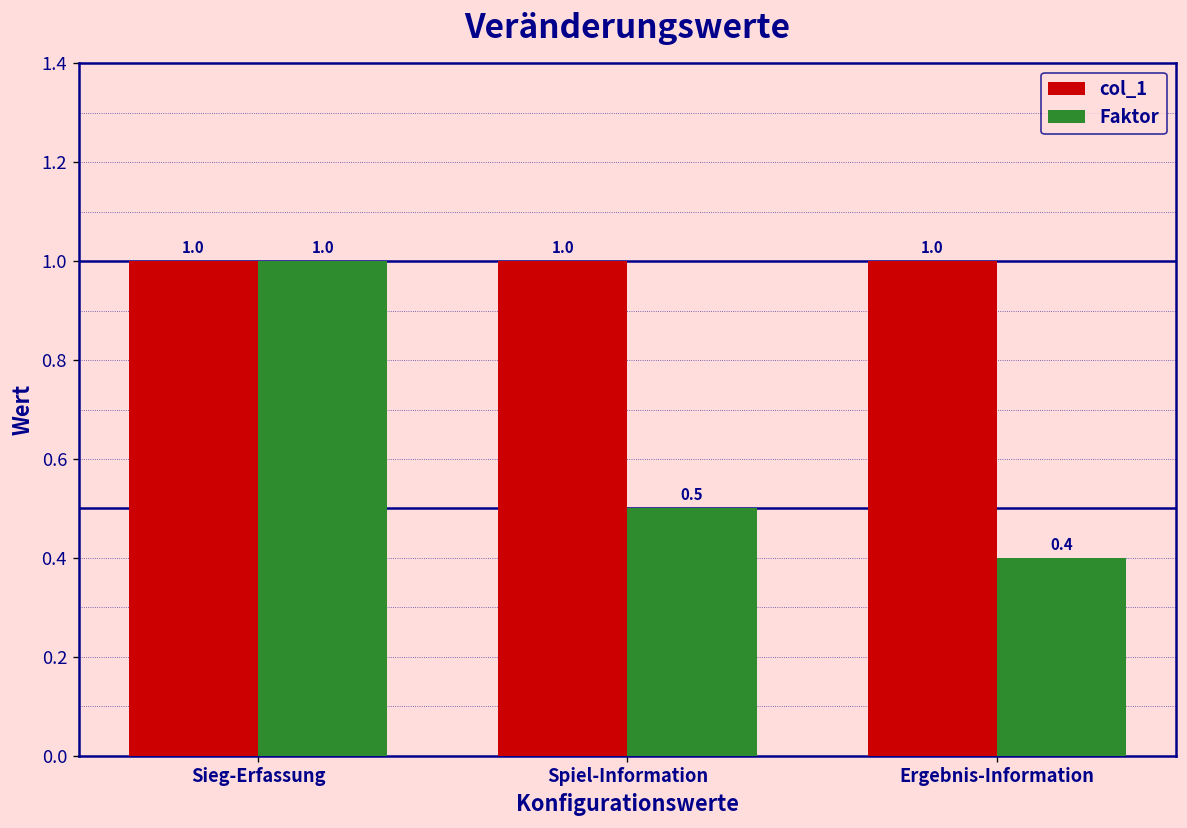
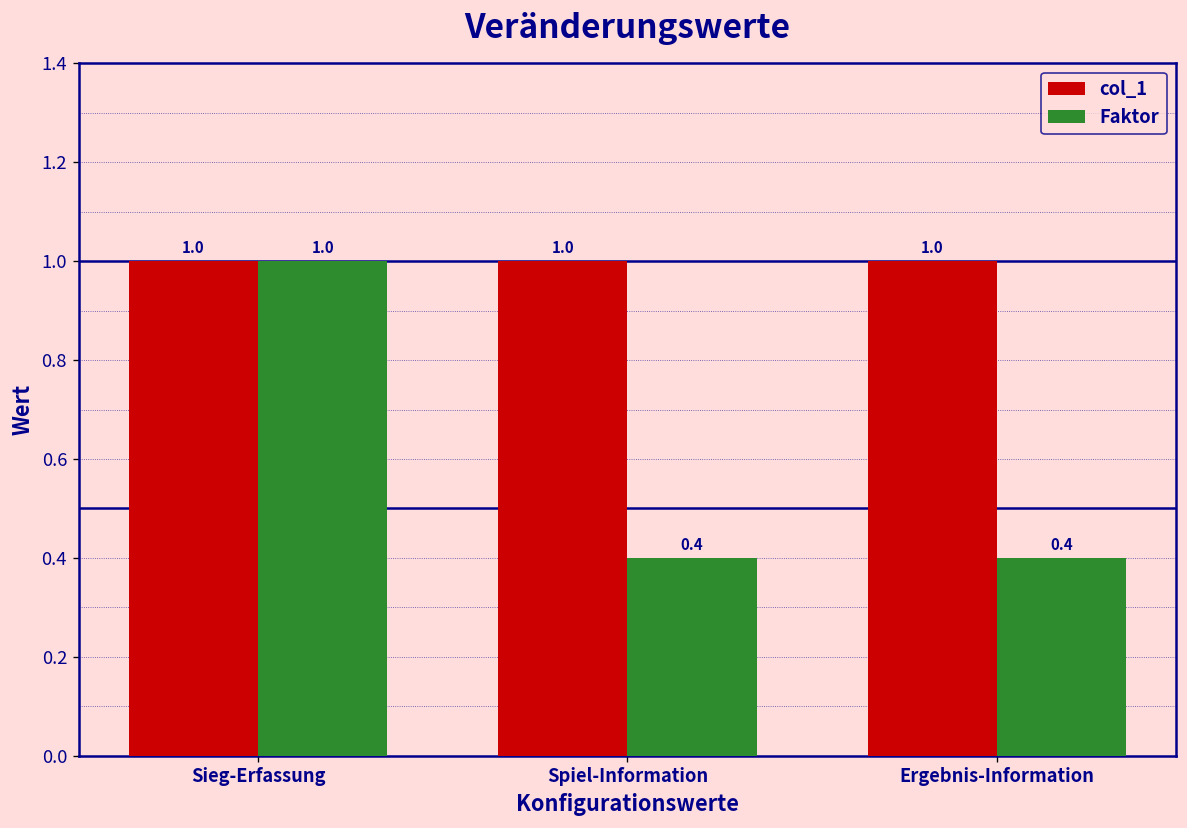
  {
    "col_1": {
      "Sieg-Erfassung": 1.0,
      "Spiel-Information": 1.0,
      "Ergebnis-Information": 1.0
    },
    "Faktor": {
      "Sieg-Erfassung": 1.0,
-     "Spiel-Information": 0.5,
+     "Spiel-Information": 0.4,
      "Ergebnis-Information": 0.4
    }
  }
